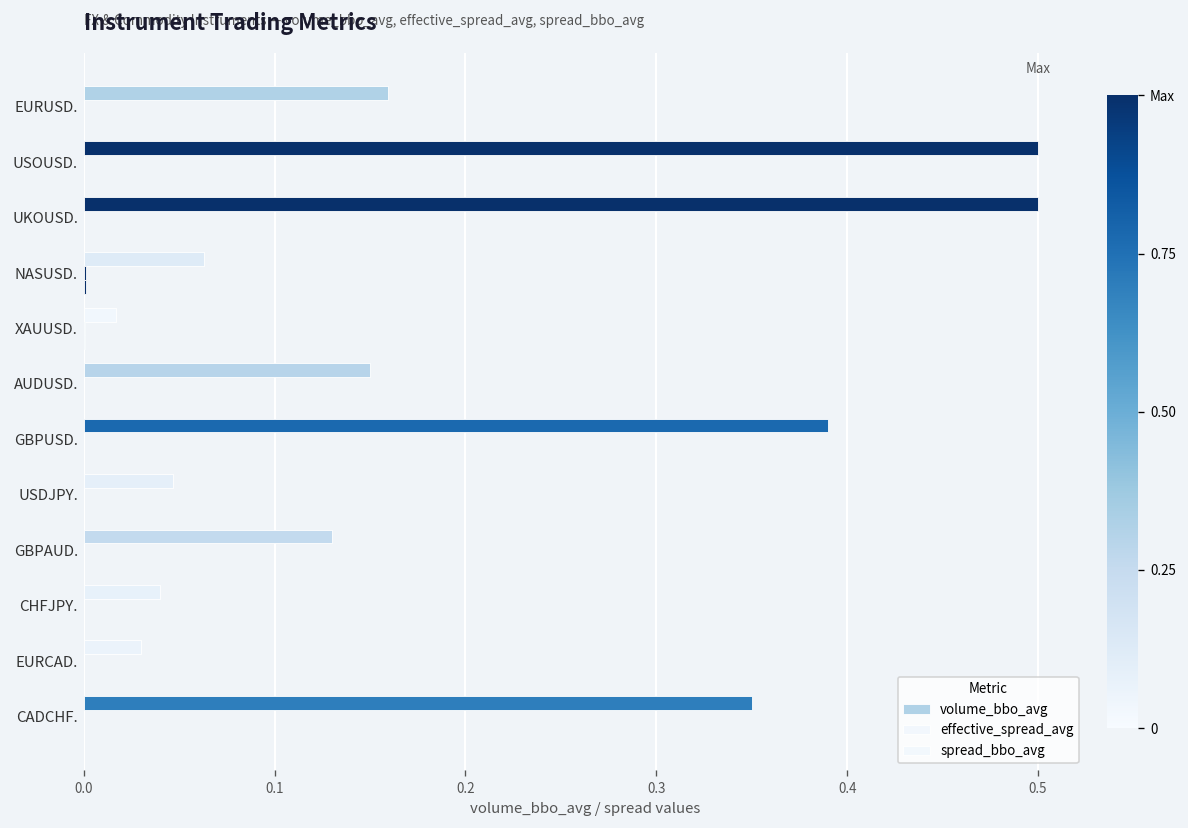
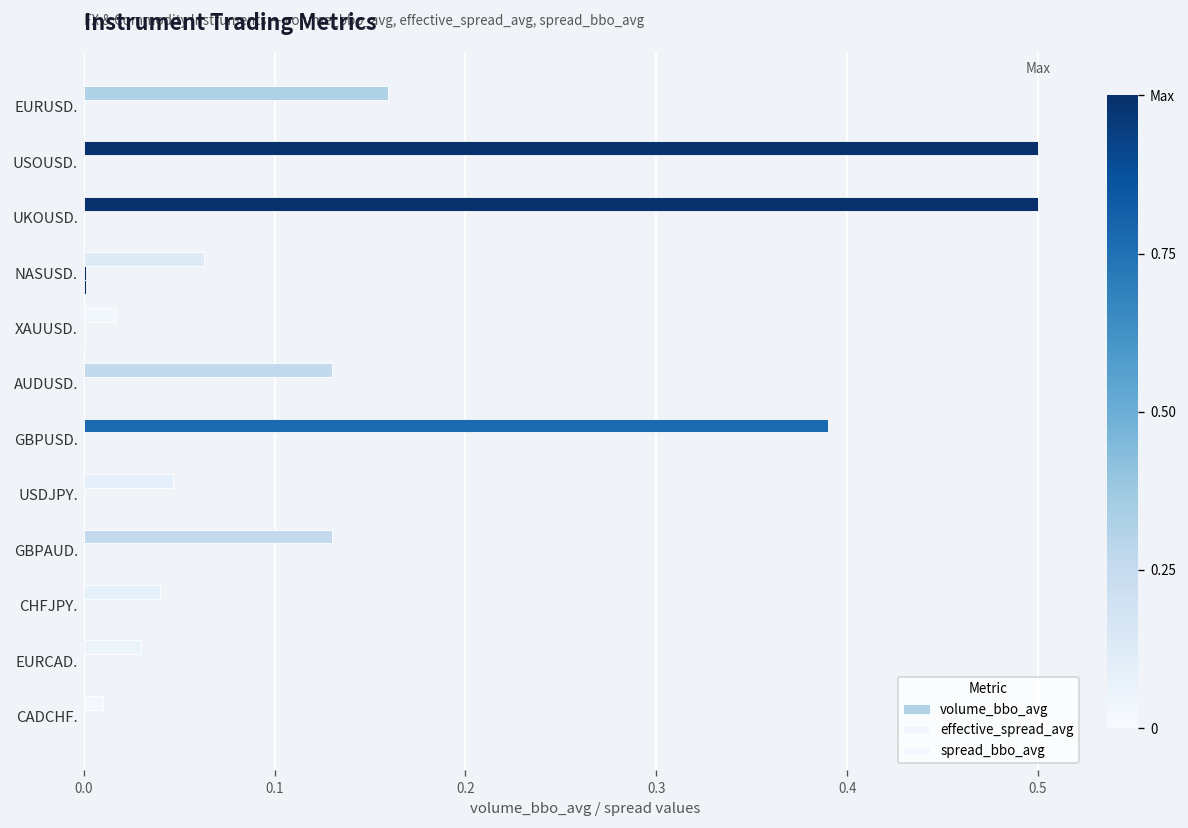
  {
    "volume_bbo_avg": {
      "EURUSD.": 0.16,
      "USOUSD.": 0.50,
      "UKOUSD.": 0.50,
      "NASUSD.": 0.063,
      "XAUUSD.": 0.017,
-     "AUDUSD.": 0.15,
+     "AUDUSD.": 0.13,
      "GBPUSD.": 0.39,
      "USDJPY.": 0.047,
      "GBPAUD.": 0.13,
      "CHFJPY.": 0.04,
      "EURCAD.": 0.03,
-     "CADCHF.": 0.35
+     "CADCHF.": 0.01
    }
  }
